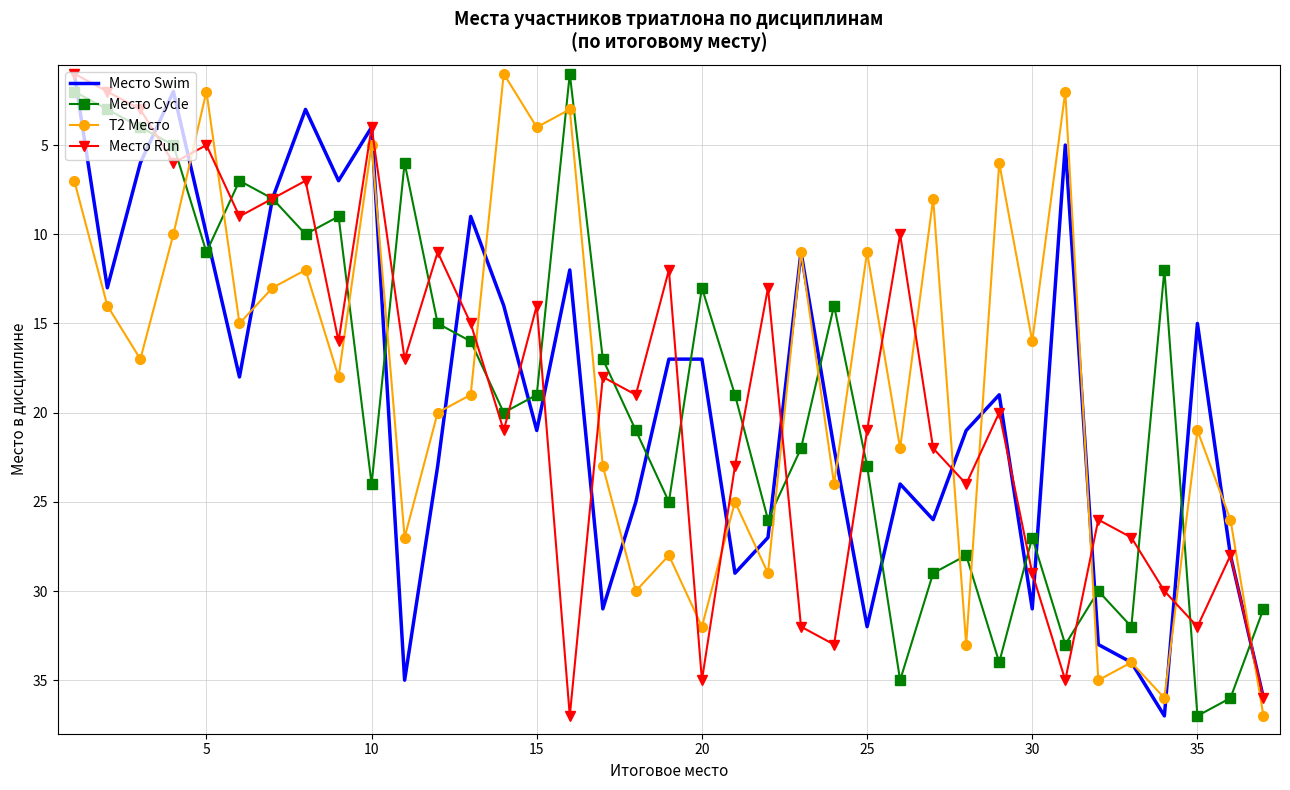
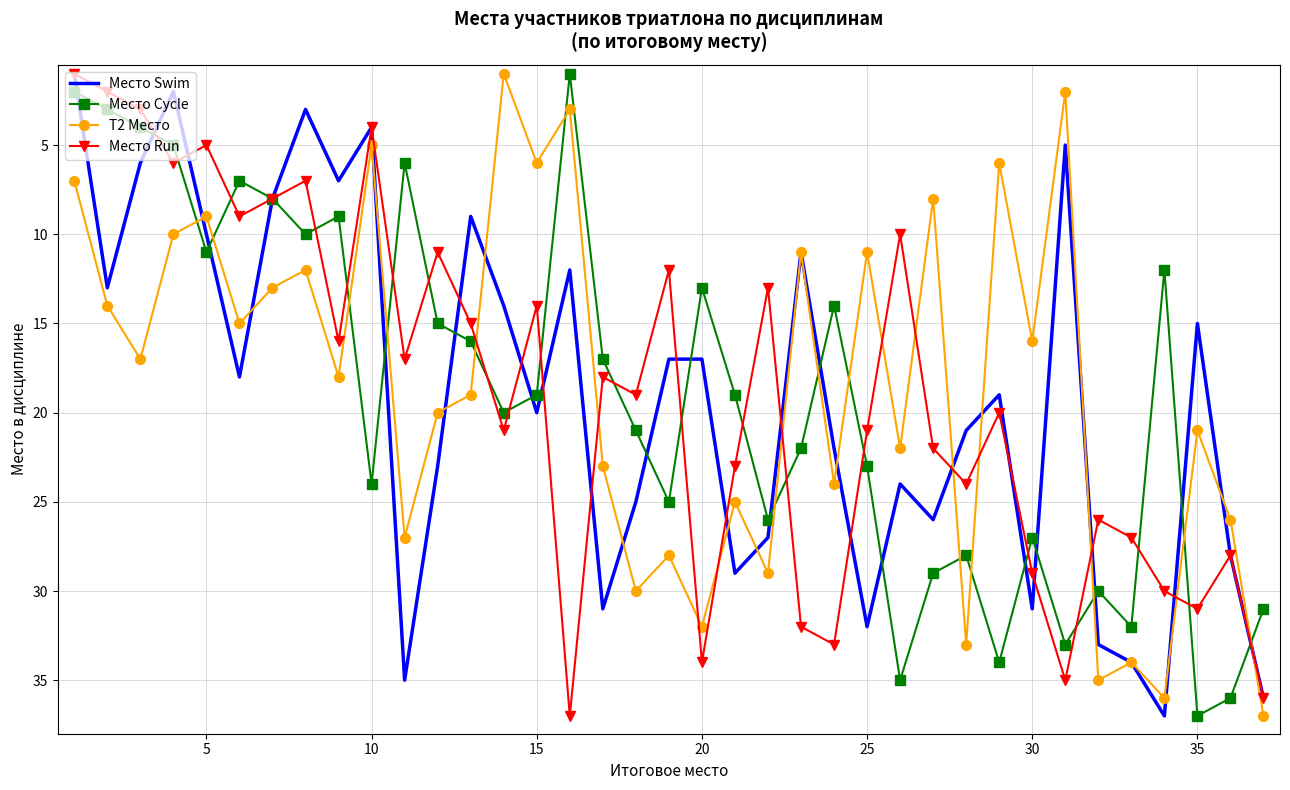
  {
    "Место Swim": {
      "5": 10,
-     "15": 21,
+     "15": 20,
      "20": 17,
      "25": 32,
      "30": 31,
      "35": 15
    },
    "Место Cycle": {
      "5": 11,
      "10": 24,
      "15": 19,
      "20": 13,
      "25": 23,
      "30": 27,
      "35": 37
    },
    "T2 Место": {
-     "5": 2,
+     "5": 9,
      "10": 5,
-     "15": 4,
+     "15": 6,
      "20": 32,
      "25": 11,
      "30": 16,
      "35": 21
    },
    "Место Run": {
      "5": 5,
      "15": 14,
-     "20": 35,
+     "20": 34,
      "25": 21,
      "30": 29,
-     "35": 32
+     "35": 31
    }
  }
